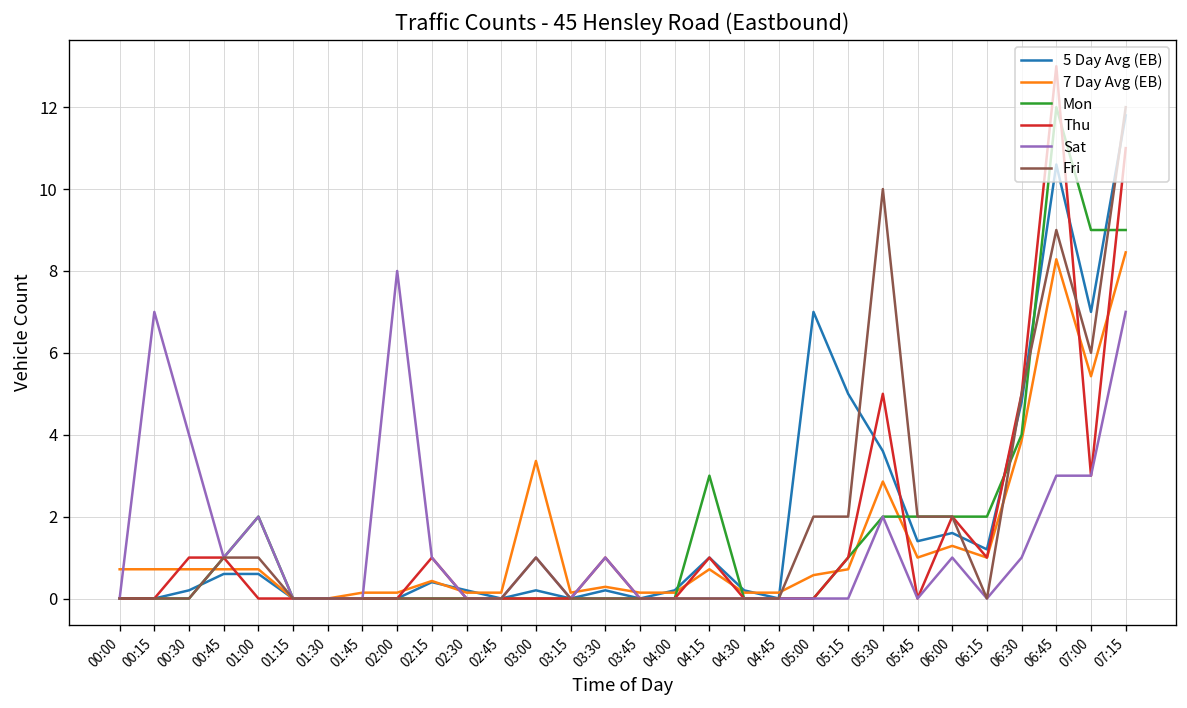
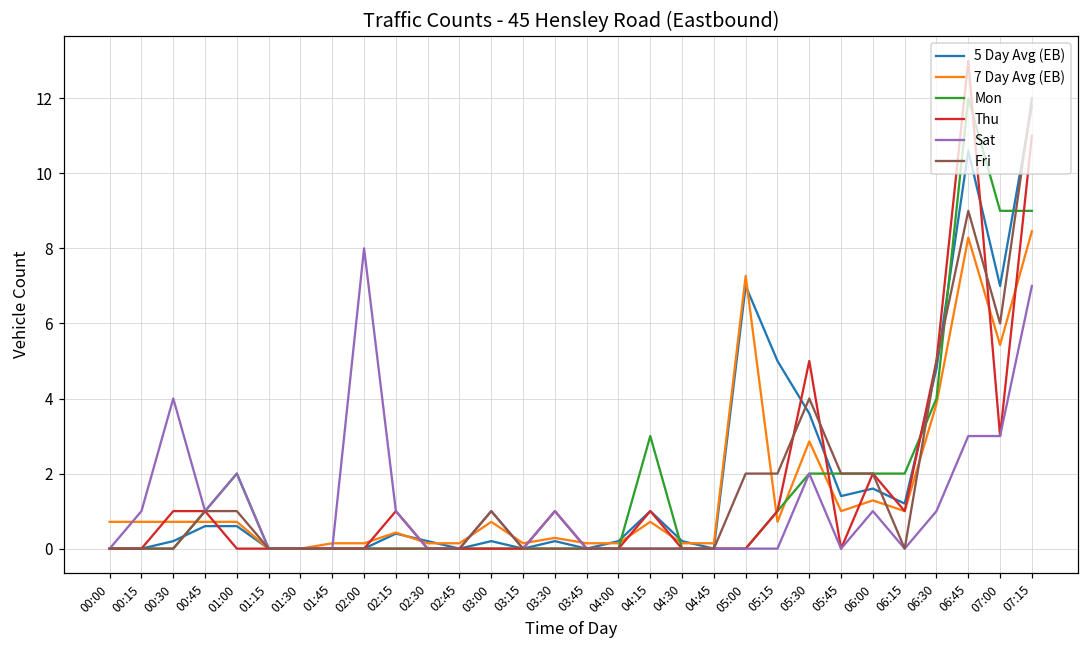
  {
    "5 Day Avg (EB)": {
      "00:30": 0.2,
      "00:45": 0.6,
      "01:00": 0.6,
      "03:00": 0.2,
      "03:30": 0.2,
      "05:00": 7.0,
      "05:15": 5.0,
      "05:30": 3.6,
      "05:45": 1.4,
      "06:00": 1.6,
      "06:15": 1.2,
      "06:30": 4.8,
      "07:00": 7.0
    },
    "7 Day Avg (EB)": {
      "00:00": 0.7,
      "00:15": 0.7,
      "00:30": 0.7,
      "00:45": 0.7,
      "01:00": 0.7,
      "01:45": 0.1,
      "02:00": 0.1,
      "02:45": 0.1,
-     "03:00": 3.4,
+     "03:00": 0.7,
      "03:15": 0.1,
      "03:30": 0.3,
      "03:45": 0.1,
      "04:15": 0.7,
      "04:45": 0.1,
-     "05:00": 0.6,
+     "05:00": 7.3,
      "05:15": 0.7,
      "05:30": 2.9,
      "05:45": 1.0,
      "06:00": 1.3,
      "06:30": 3.9,
      "06:45": 8.3,
      "07:00": 5.4,
      "07:15": 8.5
    },
    "Mon": {
      "04:15": 3.0,
      "06:15": 2.0,
      "06:30": 4.0,
      "07:00": 9.0,
      "07:15": 9.0
    },
    "Thu": {
      "00:30": 1.0,
      "01:00": 0.0,
      "05:30": 5.0
    },
    "Sat": {
-     "00:15": 7,
+     "00:15": 1,
      "00:30": 4,
      "02:00": 8,
      "05:15": 0,
      "06:00": 1,
      "06:30": 1,
      "06:45": 3,
      "07:15": 7
    },
    "Fri": {
      "01:00": 1,
      "05:00": 2,
      "05:15": 2,
-     "05:30": 10,
+     "05:30": 4,
      "06:45": 9,
      "07:00": 6
    }
  }
